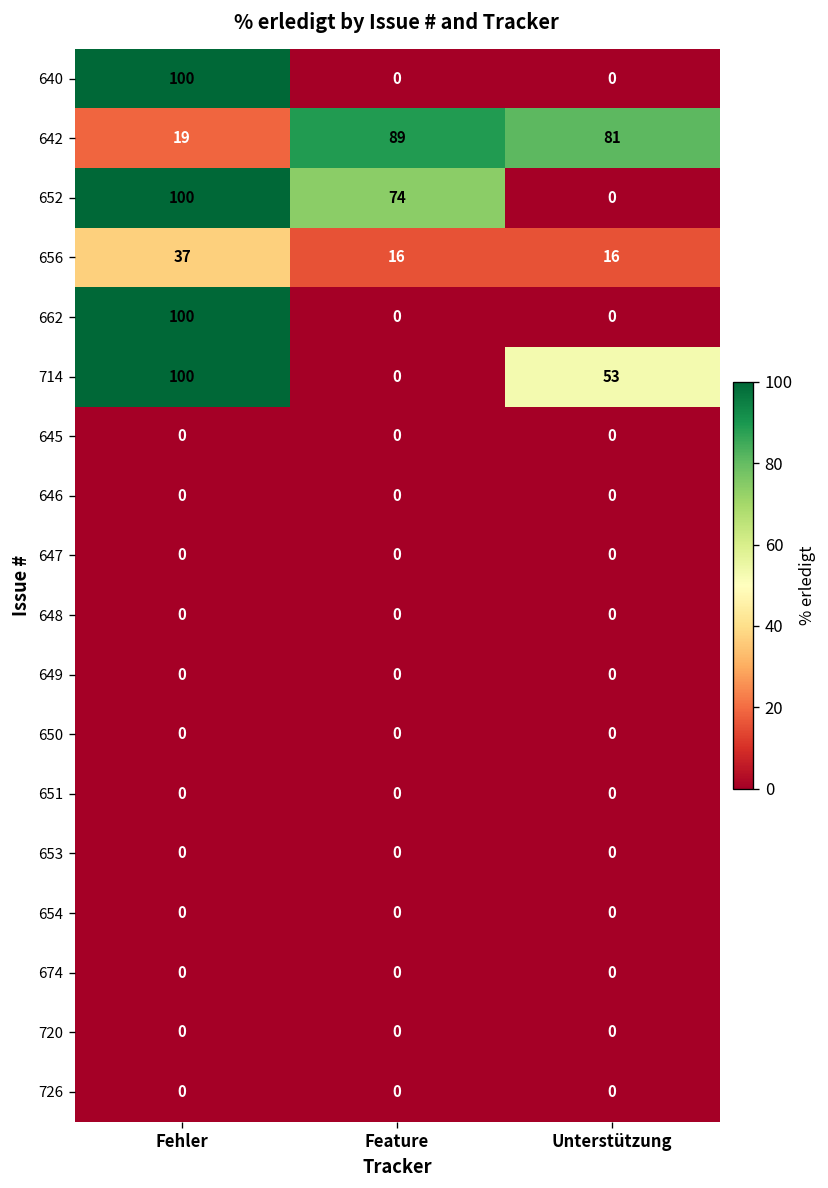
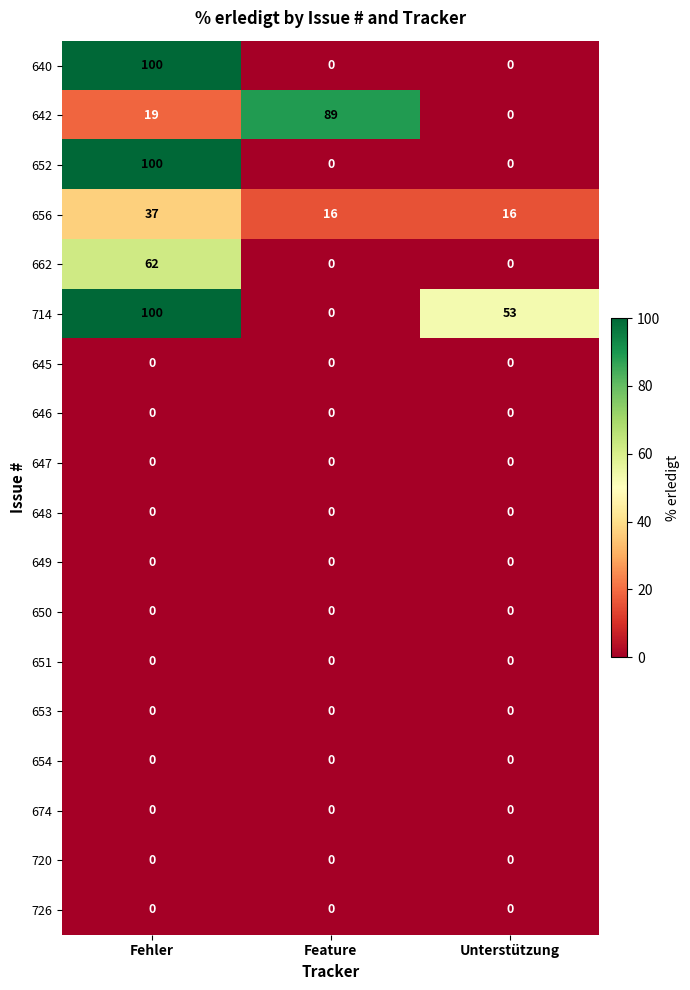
  {
    "640": {
      "Fehler": 100,
      "Feature": 0,
      "Unterstützung": 0
    },
    "642": {
      "Fehler": 19,
      "Feature": 89,
-     "Unterstützung": 81
+     "Unterstützung": 0
    },
    "652": {
      "Fehler": 100,
-     "Feature": 74,
+     "Feature": 0,
      "Unterstützung": 0
    },
    "656": {
      "Fehler": 37,
      "Feature": 16,
      "Unterstützung": 16
    },
    "662": {
-     "Fehler": 100,
+     "Fehler": 62,
      "Feature": 0,
      "Unterstützung": 0
    },
    "714": {
      "Fehler": 100,
      "Feature": 0,
      "Unterstützung": 53
    },
    "645": {
      "Fehler": 0,
      "Feature": 0,
      "Unterstützung": 0
    },
    "646": {
      "Fehler": 0,
      "Feature": 0,
      "Unterstützung": 0
    },
    "647": {
      "Fehler": 0,
      "Feature": 0,
      "Unterstützung": 0
    },
    "648": {
      "Fehler": 0,
      "Feature": 0,
      "Unterstützung": 0
    },
    "649": {
      "Fehler": 0,
      "Feature": 0,
      "Unterstützung": 0
    },
    "650": {
      "Fehler": 0,
      "Feature": 0,
      "Unterstützung": 0
    },
    "651": {
      "Fehler": 0,
      "Feature": 0,
      "Unterstützung": 0
    },
    "653": {
      "Fehler": 0,
      "Feature": 0,
      "Unterstützung": 0
    },
    "654": {
      "Fehler": 0,
      "Feature": 0,
      "Unterstützung": 0
    },
    "674": {
      "Fehler": 0,
      "Feature": 0,
      "Unterstützung": 0
    },
    "720": {
      "Fehler": 0,
      "Feature": 0,
      "Unterstützung": 0
    },
    "726": {
      "Fehler": 0,
      "Feature": 0,
      "Unterstützung": 0
    }
  }
